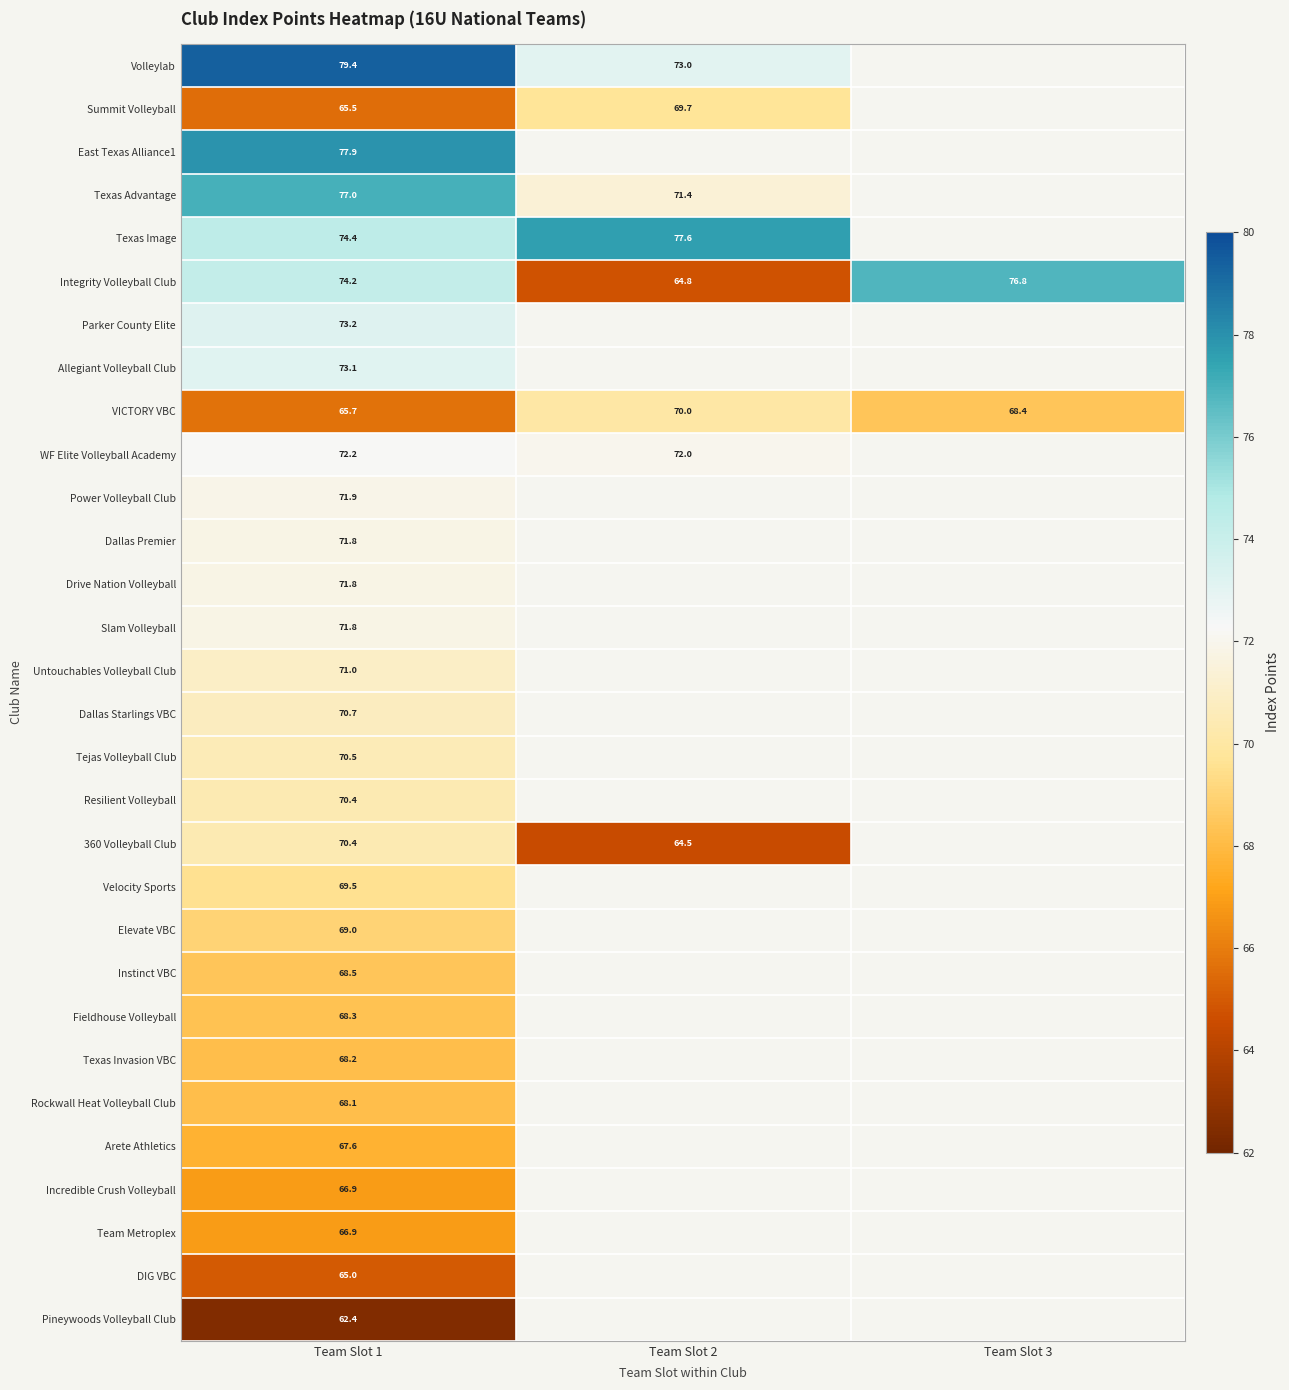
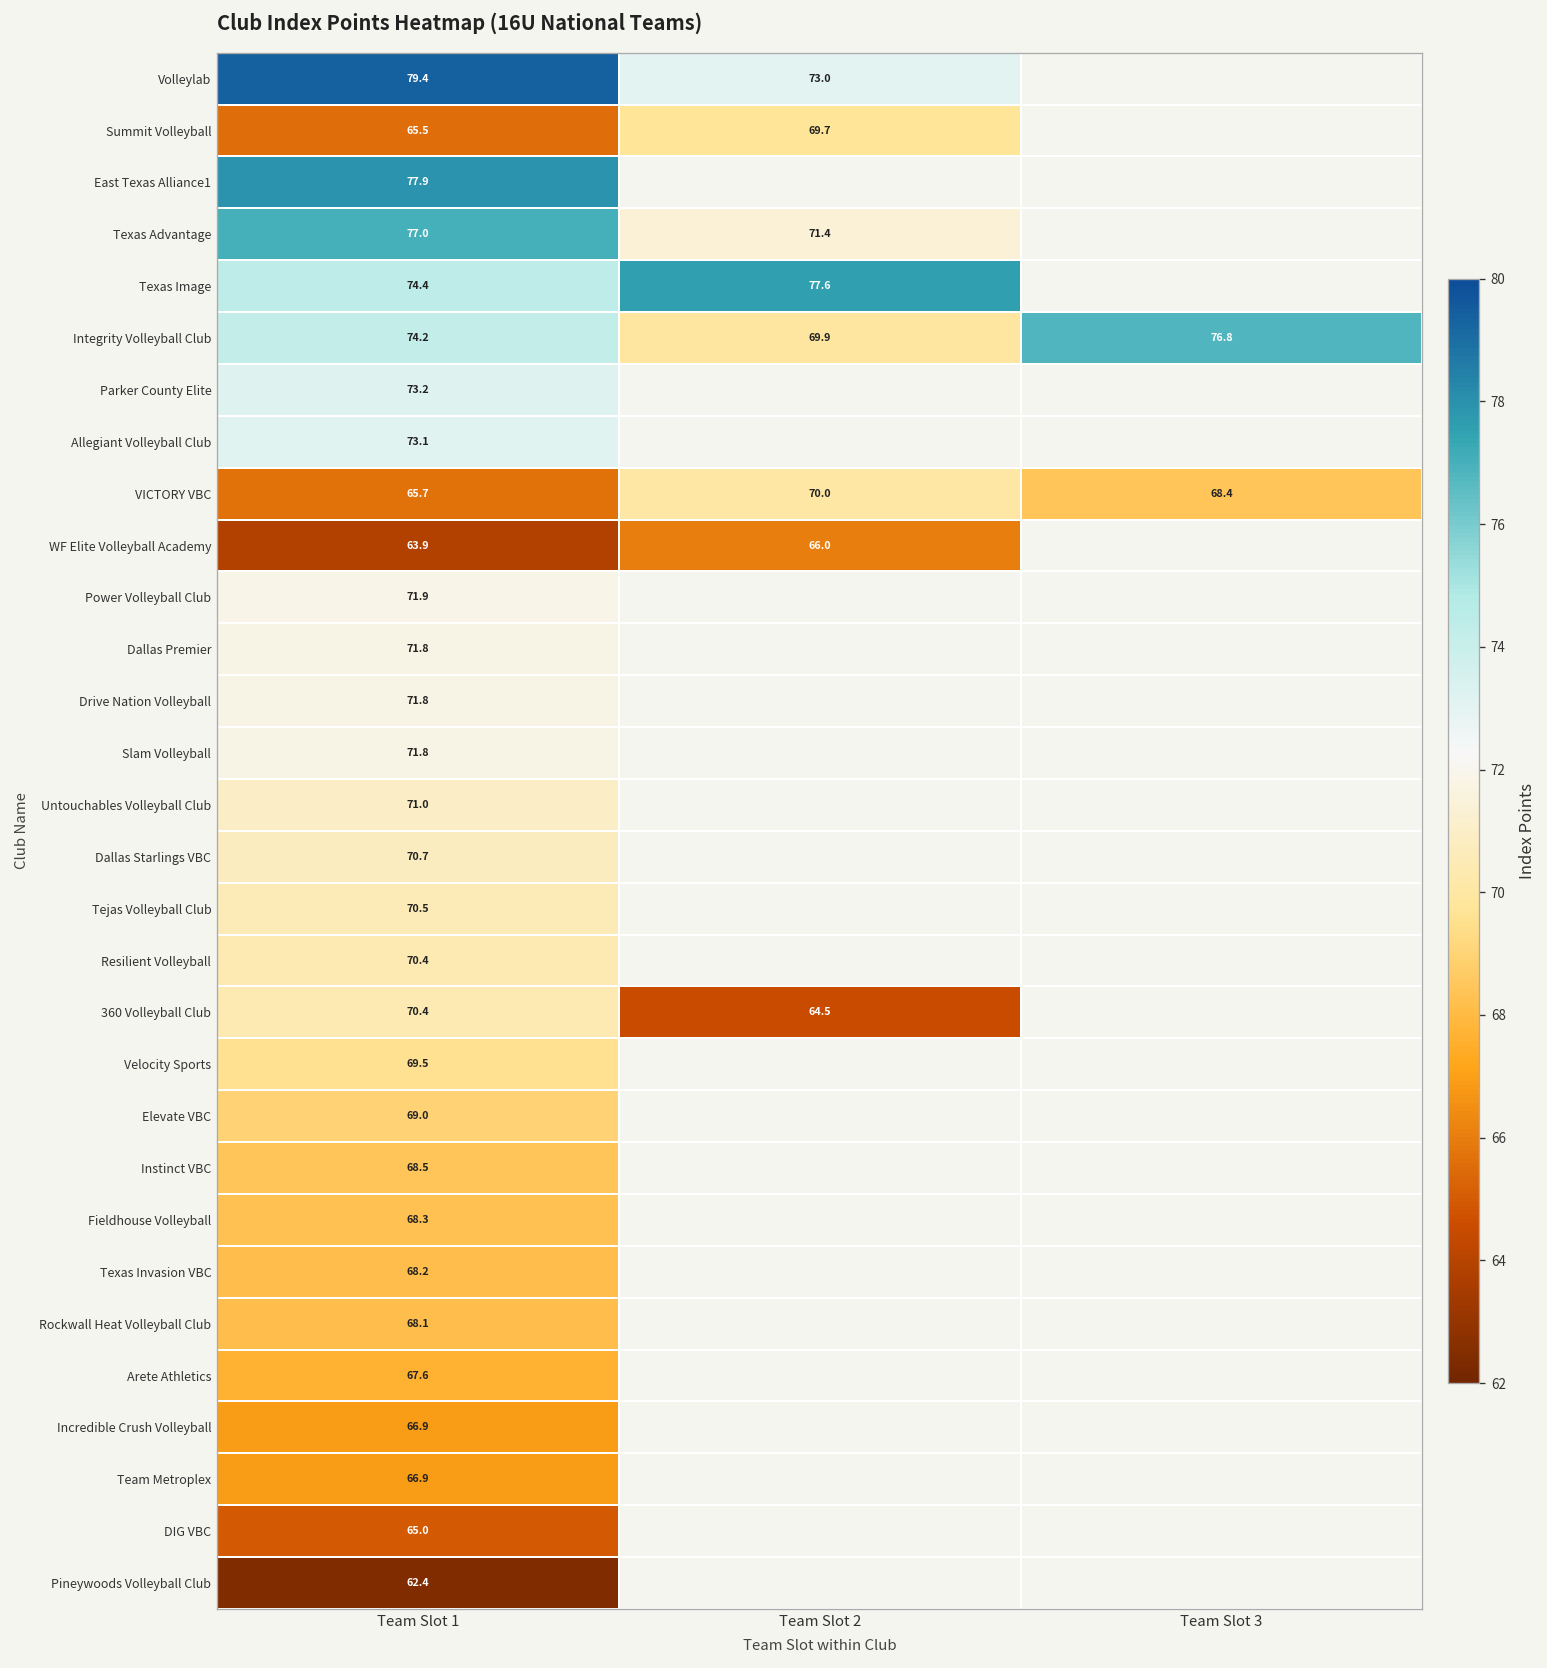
  {
    "Volleylab": {
      "Team Slot 1": 79.4,
      "Team Slot 2": 73.0
    },
    "Summit Volleyball": {
      "Team Slot 1": 65.5,
      "Team Slot 2": 69.7
    },
    "East Texas Alliance1": {
      "Team Slot 1": 77.9
    },
    "Texas Advantage": {
      "Team Slot 1": 77.0,
      "Team Slot 2": 71.4
    },
    "Texas Image": {
      "Team Slot 1": 74.4,
      "Team Slot 2": 77.6
    },
    "Integrity Volleyball Club": {
      "Team Slot 1": 74.2,
-     "Team Slot 2": 64.8,
+     "Team Slot 2": 69.9,
      "Team Slot 3": 76.8
    },
    "Parker County Elite": {
      "Team Slot 1": 73.2
    },
    "Allegiant Volleyball Club": {
      "Team Slot 1": 73.1
    },
    "VICTORY VBC": {
      "Team Slot 1": 65.7,
      "Team Slot 2": 70.0,
      "Team Slot 3": 68.4
    },
    "WF Elite Volleyball Academy": {
-     "Team Slot 1": 72.2,
-     "Team Slot 2": 72.0
+     "Team Slot 1": 63.9,
+     "Team Slot 2": 66.0
    },
    "Power Volleyball Club": {
      "Team Slot 1": 71.9
    },
    "Dallas Premier": {
      "Team Slot 1": 71.8
    },
    "Drive Nation Volleyball": {
      "Team Slot 1": 71.8
    },
    "Slam Volleyball": {
      "Team Slot 1": 71.8
    },
    "Untouchables Volleyball Club": {
      "Team Slot 1": 71.0
    },
    "Dallas Starlings VBC": {
      "Team Slot 1": 70.7
    },
    "Tejas Volleyball Club": {
      "Team Slot 1": 70.5
    },
    "Resilient Volleyball": {
      "Team Slot 1": 70.4
    },
    "360 Volleyball Club": {
      "Team Slot 1": 70.4,
      "Team Slot 2": 64.5
    },
    "Velocity Sports": {
      "Team Slot 1": 69.5
    },
    "Elevate VBC": {
      "Team Slot 1": 69.0
    },
    "Instinct VBC": {
      "Team Slot 1": 68.5
    },
    "Fieldhouse Volleyball": {
      "Team Slot 1": 68.3
    },
    "Texas Invasion VBC": {
      "Team Slot 1": 68.2
    },
    "Rockwall Heat Volleyball Club": {
      "Team Slot 1": 68.1
    },
    "Arete Athletics": {
      "Team Slot 1": 67.6
    },
    "Incredible Crush Volleyball": {
      "Team Slot 1": 66.9
    },
    "Team Metroplex": {
      "Team Slot 1": 66.9
    },
    "DIG VBC": {
      "Team Slot 1": 65.0
    },
    "Pineywoods Volleyball Club": {
      "Team Slot 1": 62.4
    }
  }
